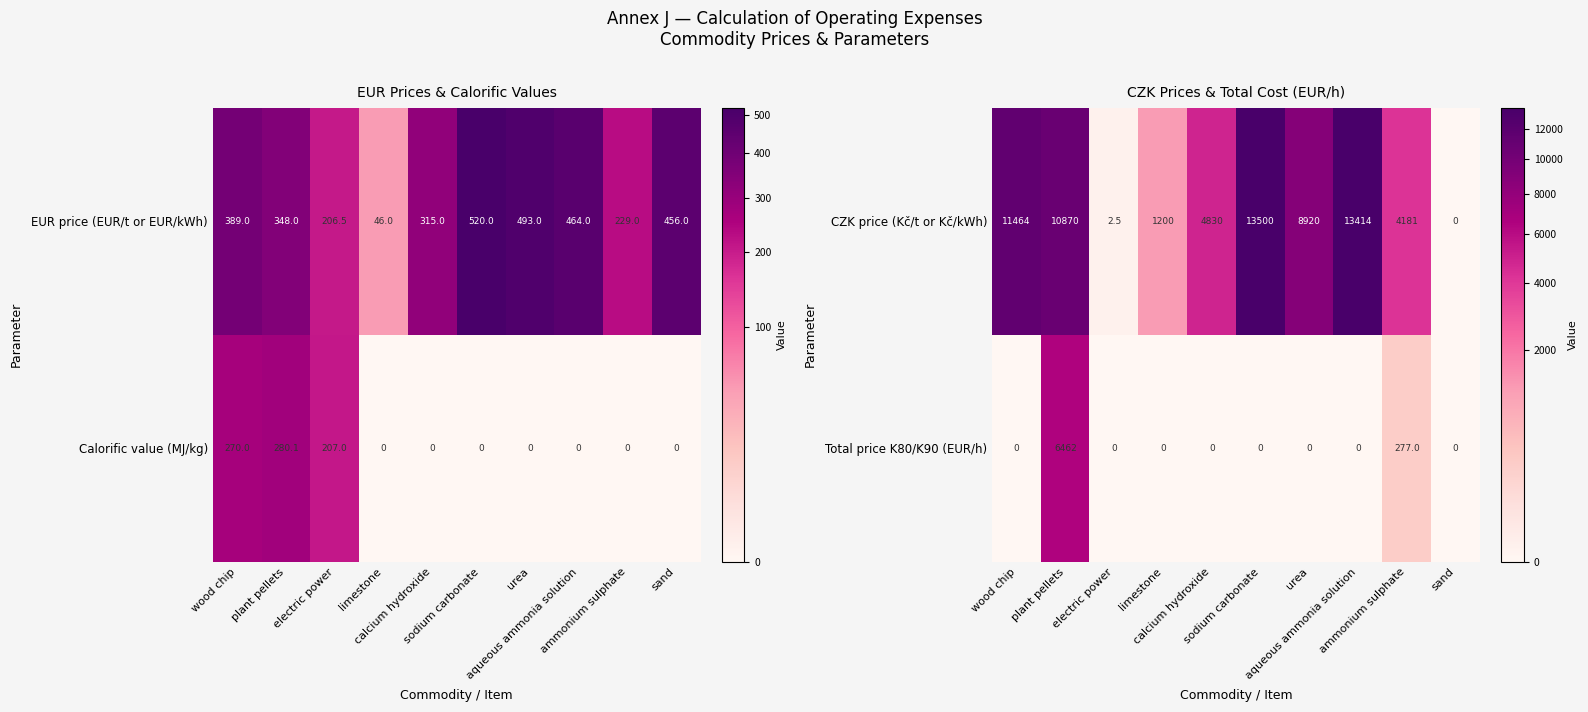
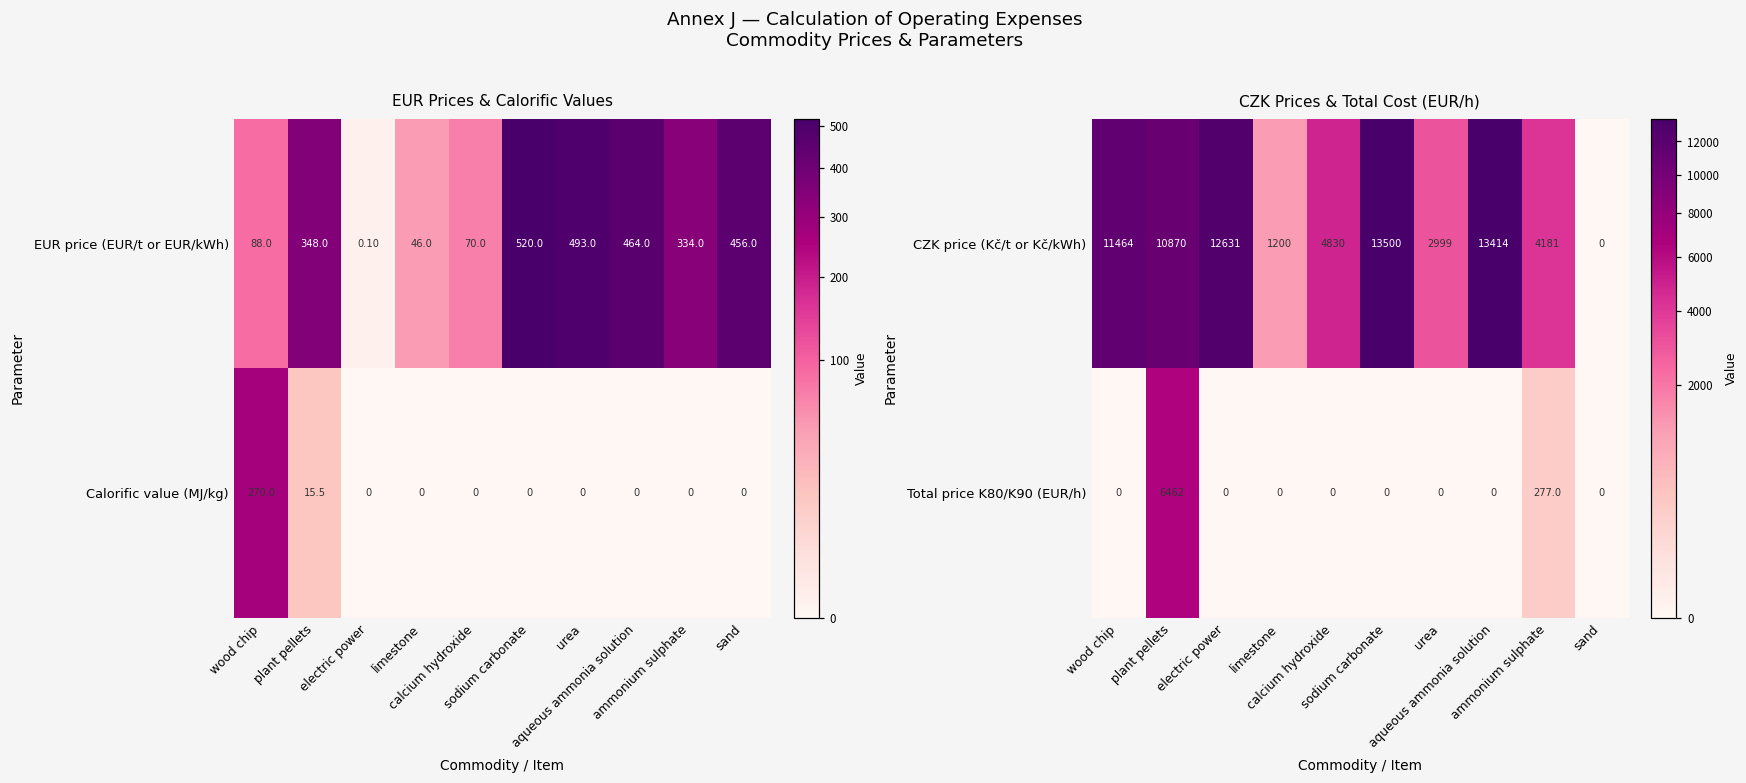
  {
    "EUR Prices & Calorific Values": {
      "EUR price (EUR/t or EUR/kWh)": {
-       "wood chip": 389.0,
+       "wood chip": 88.0,
        "plant pellets": 348.0,
-       "electric power": 206.5,
+       "electric power": 0.10,
        "limestone": 46.0,
-       "calcium hydroxide": 315.0,
+       "calcium hydroxide": 70.0,
        "sodium carbonate": 520.0,
        "urea": 493.0,
        "aqueous ammonia solution": 464.0,
-       "ammonium sulphate": 229.0,
+       "ammonium sulphate": 334.0,
        "sand": 456.0
      },
      "Calorific value (MJ/kg)": {
        "wood chip": 270.0,
-       "plant pellets": 280.1,
-       "electric power": 207.0,
+       "plant pellets": 15.5,
+       "electric power": 0,
        "limestone": 0,
        "calcium hydroxide": 0,
        "sodium carbonate": 0,
        "urea": 0,
        "aqueous ammonia solution": 0,
        "ammonium sulphate": 0,
        "sand": 0
      }
    },
    "CZK Prices & Total Cost (EUR/h)": {
      "CZK price (Kč/t or Kč/kWh)": {
        "wood chip": 11464,
        "plant pellets": 10870,
-       "electric power": 2.5,
+       "electric power": 12631,
        "limestone": 1200,
        "calcium hydroxide": 4830,
        "sodium carbonate": 13500,
-       "urea": 8920,
+       "urea": 2999,
        "aqueous ammonia solution": 13414,
        "ammonium sulphate": 4181,
        "sand": 0
      },
      "Total price K80/K90 (EUR/h)": {
        "wood chip": 0,
        "plant pellets": 6462,
        "electric power": 0,
        "limestone": 0,
        "calcium hydroxide": 0,
        "sodium carbonate": 0,
        "urea": 0,
        "aqueous ammonia solution": 0,
        "ammonium sulphate": 277.0,
        "sand": 0
      }
    }
  }
